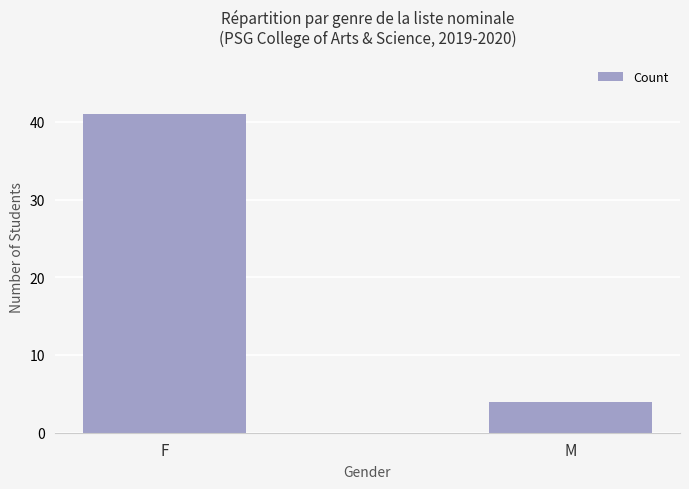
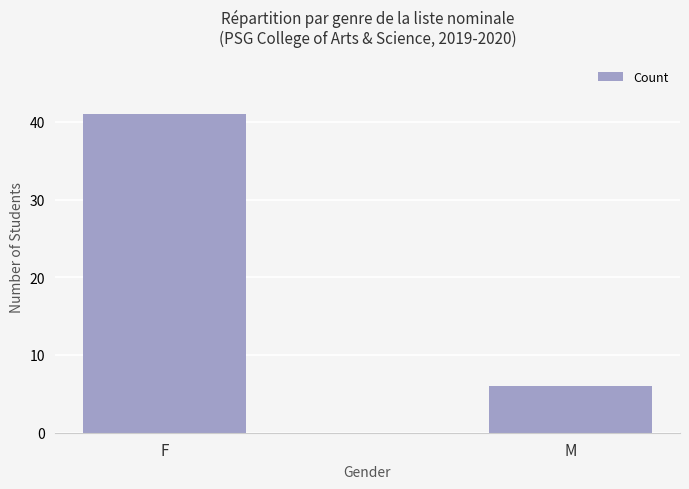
  {
    "F": 41,
-   "M": 4
+   "M": 6
  }
